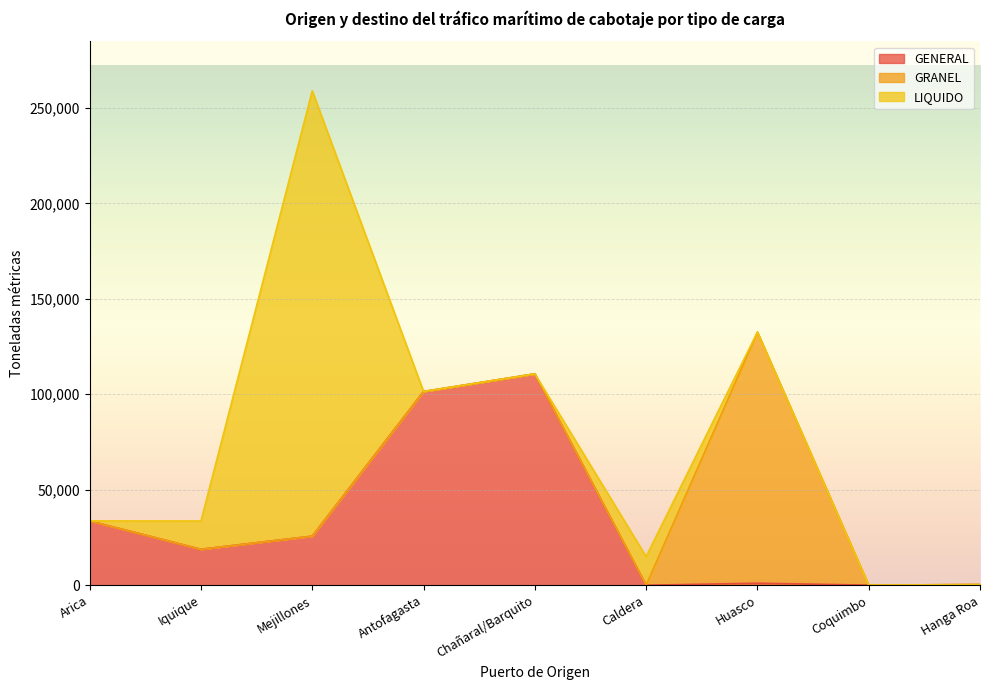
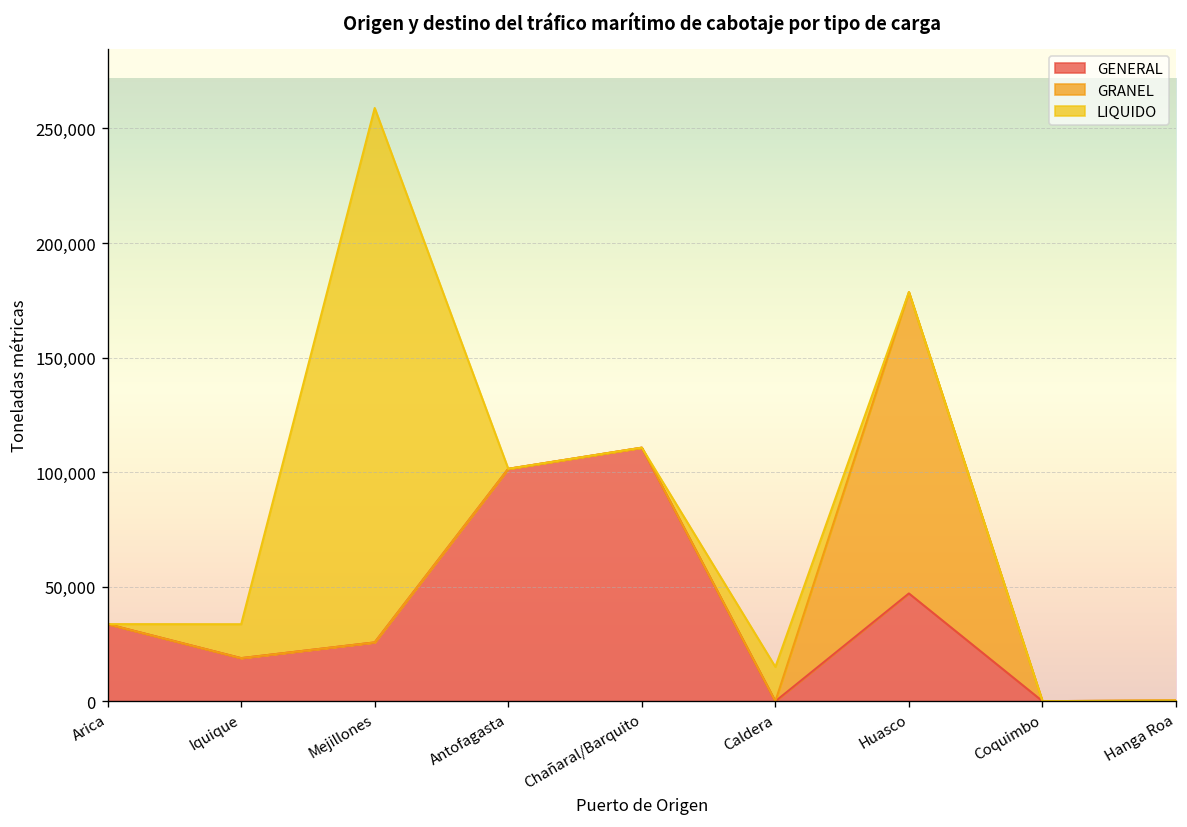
  {
    "GENERAL": {
-     "Huasco": "1,000"
+     "Huasco": "47,000"
    }
  }
